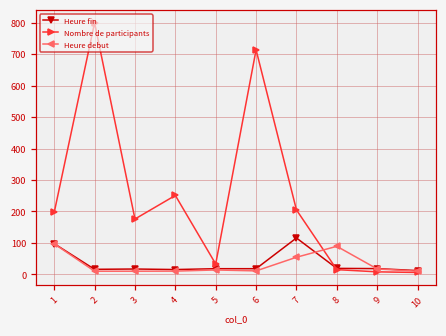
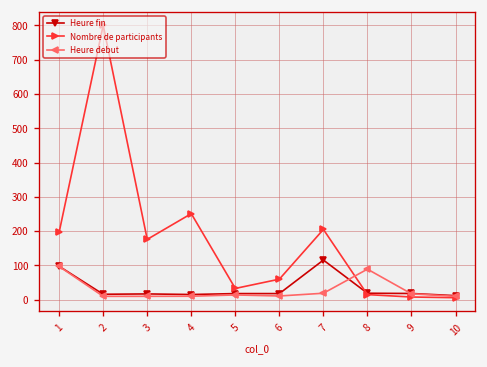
  {
    "Heure fin": {
      "7": 120
    },
    "Nombre de participants": {
      "1": 200,
      "3": 180,
      "4": 250,
      "5": 30,
-     "6": 710,
+     "6": 60,
      "7": 210,
      "9": 10
    },
    "Heure debut": {
-     "7": 50,
+     "7": 20,
      "8": 90
    }
  }
